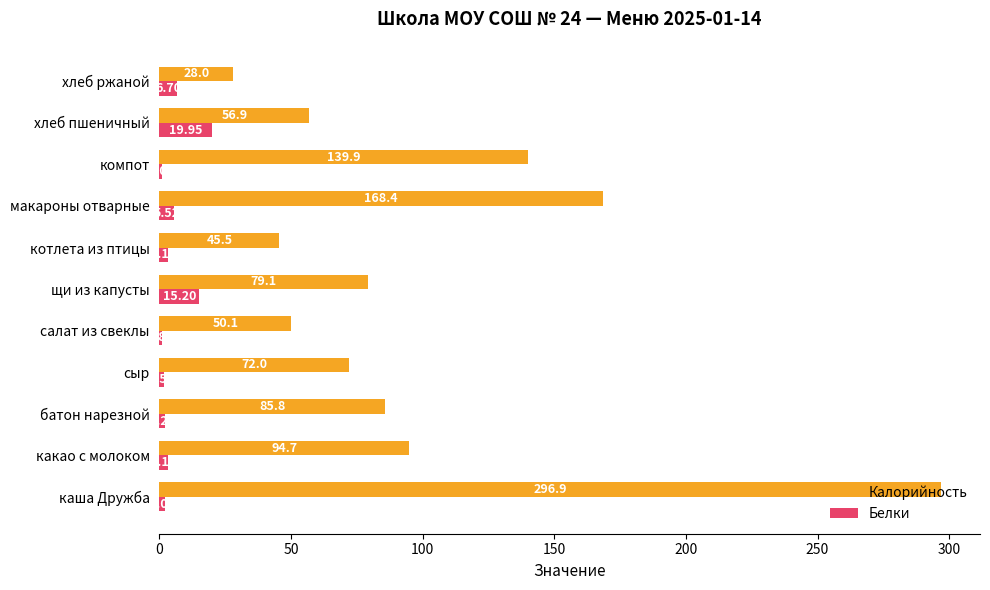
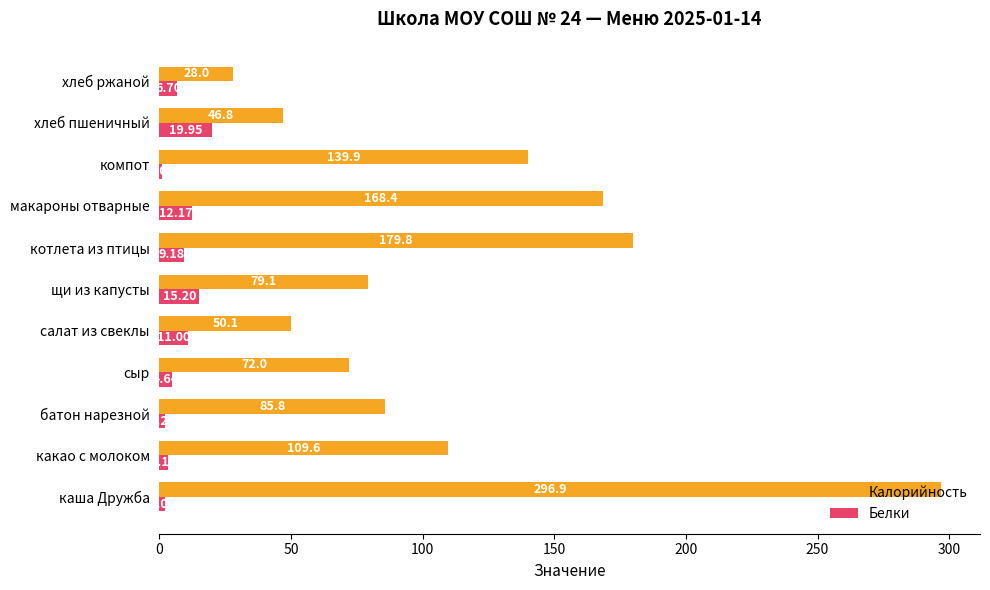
  {
    "Калорийность": {
      "хлеб ржаной": 28.0,
-     "хлеб пшеничный": 56.9,
+     "хлеб пшеничный": 46.8,
      "компот": 139.9,
      "макароны отварные": 168.4,
-     "котлета из птицы": 45.5,
+     "котлета из птицы": 179.8,
      "щи из капусты": 79.1,
      "салат из свеклы": 50.1,
      "сыр": 72.0,
      "батон нарезной": 85.8,
-     "какао с молоком": 94.7,
+     "какао с молоком": 109.6,
      "каша Дружба": 296.9
    },
    "Белки": {
      "хлеб ржаной": 6.70,
      "хлеб пшеничный": 19.95,
-     "макароны отварные": 5.52,
-     "котлета из птицы": 3,
+     "макароны отварные": 12.17,
+     "котлета из птицы": 9,
      "щи из капусты": 15.20,
-     "салат из свеклы": 1,
-     "сыр": 2
+     "салат из свеклы": 11,
+     "сыр": 5
    }
  }
